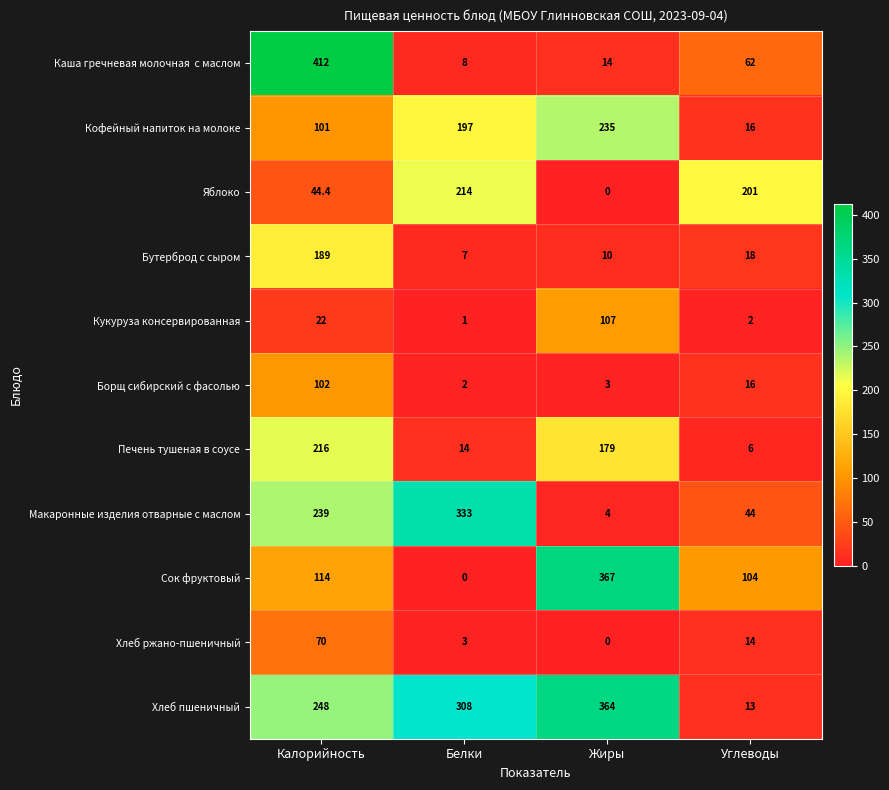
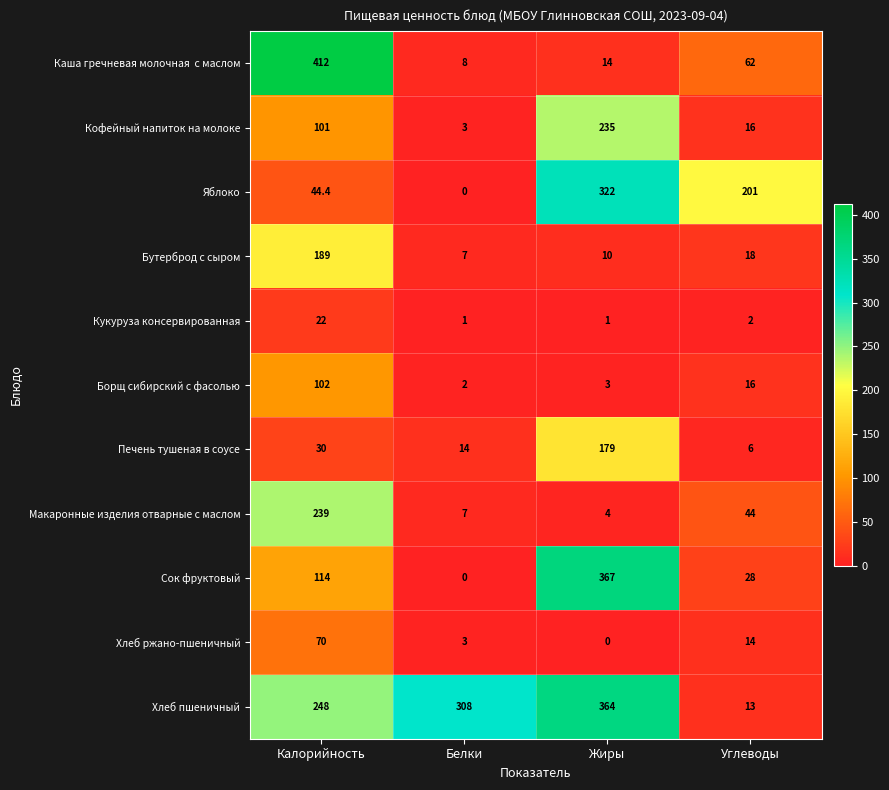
  {
    "Каша гречневая молочная с маслом": {
      "Калорийность": 412,
      "Белки": 8,
      "Жиры": 14,
      "Углеводы": 62
    },
    "Кофейный напиток на молоке": {
      "Калорийность": 101,
-     "Белки": 197,
+     "Белки": 3,
      "Жиры": 235,
      "Углеводы": 16
    },
    "Яблоко": {
      "Калорийность": 44.4,
-     "Белки": 214,
-     "Жиры": 0,
+     "Белки": 0,
+     "Жиры": 322,
      "Углеводы": 201
    },
    "Бутерброд с сыром": {
      "Калорийность": 189,
      "Белки": 7,
      "Жиры": 10,
      "Углеводы": 18
    },
    "Кукуруза консервированная": {
      "Калорийность": 22,
      "Белки": 1,
-     "Жиры": 107,
+     "Жиры": 1,
      "Углеводы": 2
    },
    "Борщ сибирский с фасолью": {
      "Калорийность": 102,
      "Белки": 2,
      "Жиры": 3,
      "Углеводы": 16
    },
    "Печень тушеная в соусе": {
-     "Калорийность": 216,
+     "Калорийность": 30,
      "Белки": 14,
      "Жиры": 179,
      "Углеводы": 6
    },
    "Макаронные изделия отварные с маслом": {
      "Калорийность": 239,
-     "Белки": 333,
+     "Белки": 7,
      "Жиры": 4,
      "Углеводы": 44
    },
    "Сок фруктовый": {
      "Калорийность": 114,
      "Белки": 0,
      "Жиры": 367,
-     "Углеводы": 104
+     "Углеводы": 28
    },
    "Хлеб ржано-пшеничный": {
      "Калорийность": 70,
      "Белки": 3,
      "Жиры": 0,
      "Углеводы": 14
    },
    "Хлеб пшеничный": {
      "Калорийность": 248,
      "Белки": 308,
      "Жиры": 364,
      "Углеводы": 13
    }
  }
